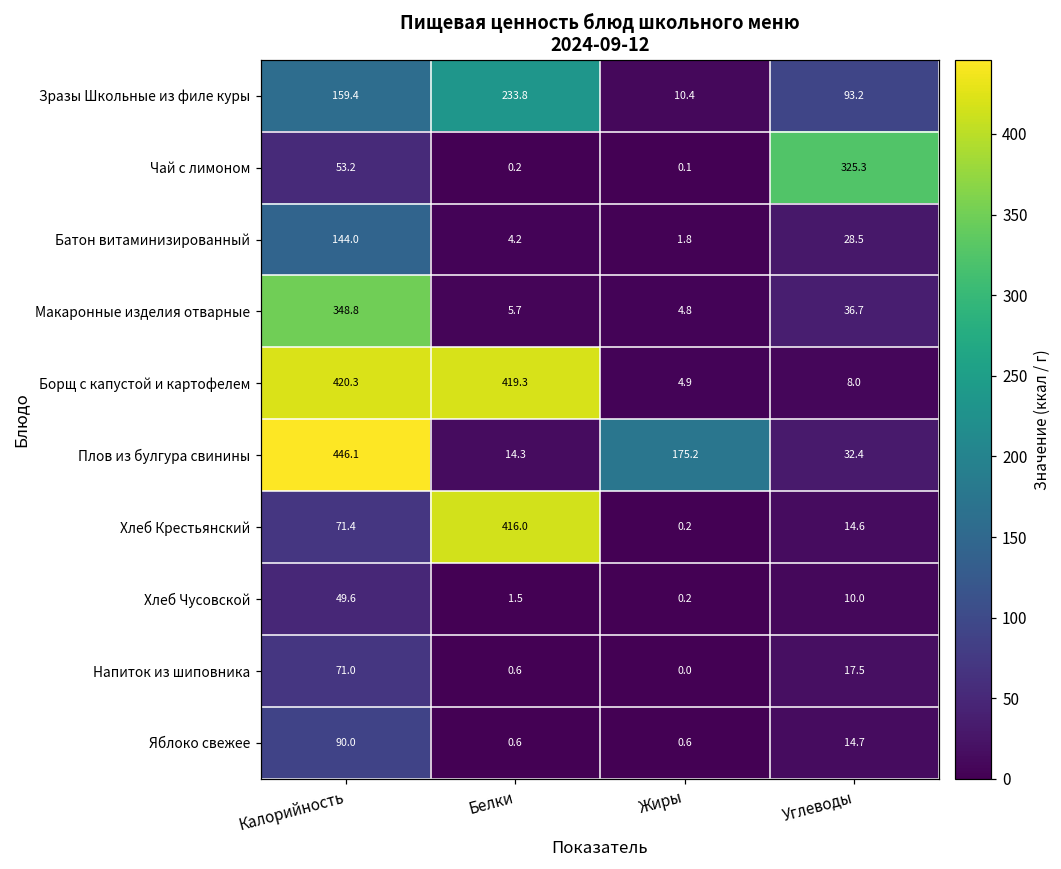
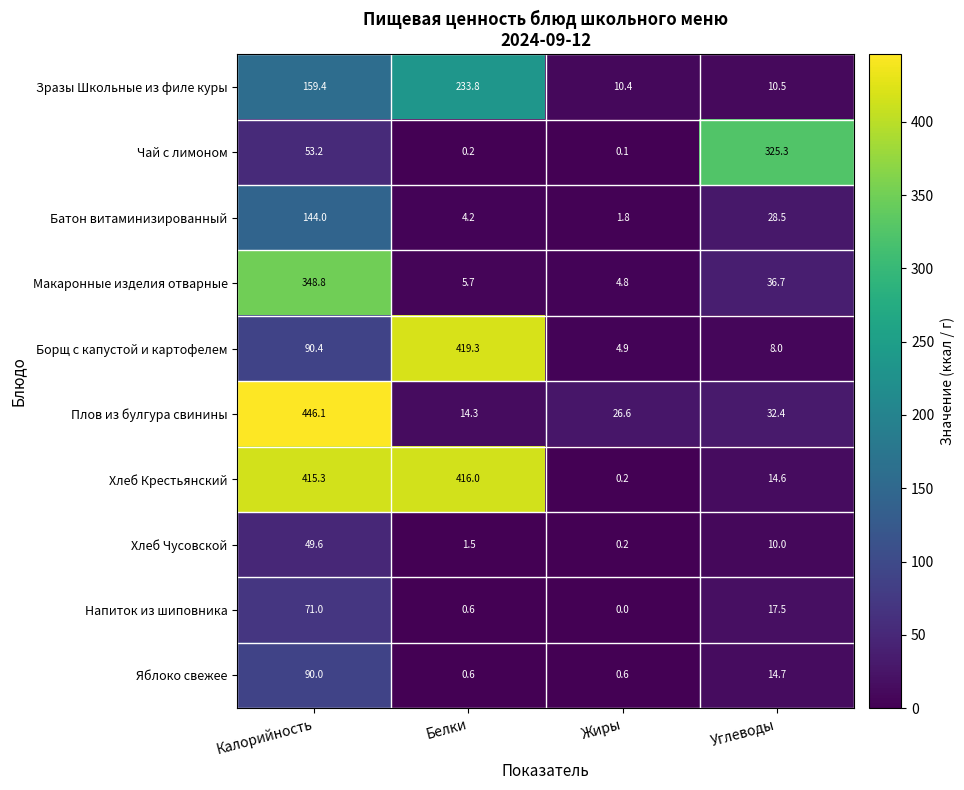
  {
    "Зразы Школьные из филе куры": {
      "Калорийность": 159.4,
      "Белки": 233.8,
      "Жиры": 10.4,
-     "Углеводы": 93.2
+     "Углеводы": 10.5
    },
    "Чай с лимоном": {
      "Калорийность": 53.2,
      "Белки": 0.2,
      "Жиры": 0.1,
      "Углеводы": 325.3
    },
    "Батон витаминизированный": {
      "Калорийность": 144.0,
      "Белки": 4.2,
      "Жиры": 1.8,
      "Углеводы": 28.5
    },
    "Макаронные изделия отварные": {
      "Калорийность": 348.8,
      "Белки": 5.7,
      "Жиры": 4.8,
      "Углеводы": 36.7
    },
    "Борщ с капустой и картофелем": {
-     "Калорийность": 420.3,
+     "Калорийность": 90.4,
      "Белки": 419.3,
      "Жиры": 4.9,
      "Углеводы": 8.0
    },
    "Плов из булгура свинины": {
      "Калорийность": 446.1,
      "Белки": 14.3,
-     "Жиры": 175.2,
+     "Жиры": 26.6,
      "Углеводы": 32.4
    },
    "Хлеб Крестьянский": {
-     "Калорийность": 71.4,
+     "Калорийность": 415.3,
      "Белки": 416.0,
      "Жиры": 0.2,
      "Углеводы": 14.6
    },
    "Хлеб Чусовской": {
      "Калорийность": 49.6,
      "Белки": 1.5,
      "Жиры": 0.2,
      "Углеводы": 10.0
    },
    "Напиток из шиповника": {
      "Калорийность": 71.0,
      "Белки": 0.6,
      "Жиры": 0.0,
      "Углеводы": 17.5
    },
    "Яблоко свежее": {
      "Калорийность": 90.0,
      "Белки": 0.6,
      "Жиры": 0.6,
      "Углеводы": 14.7
    }
  }
